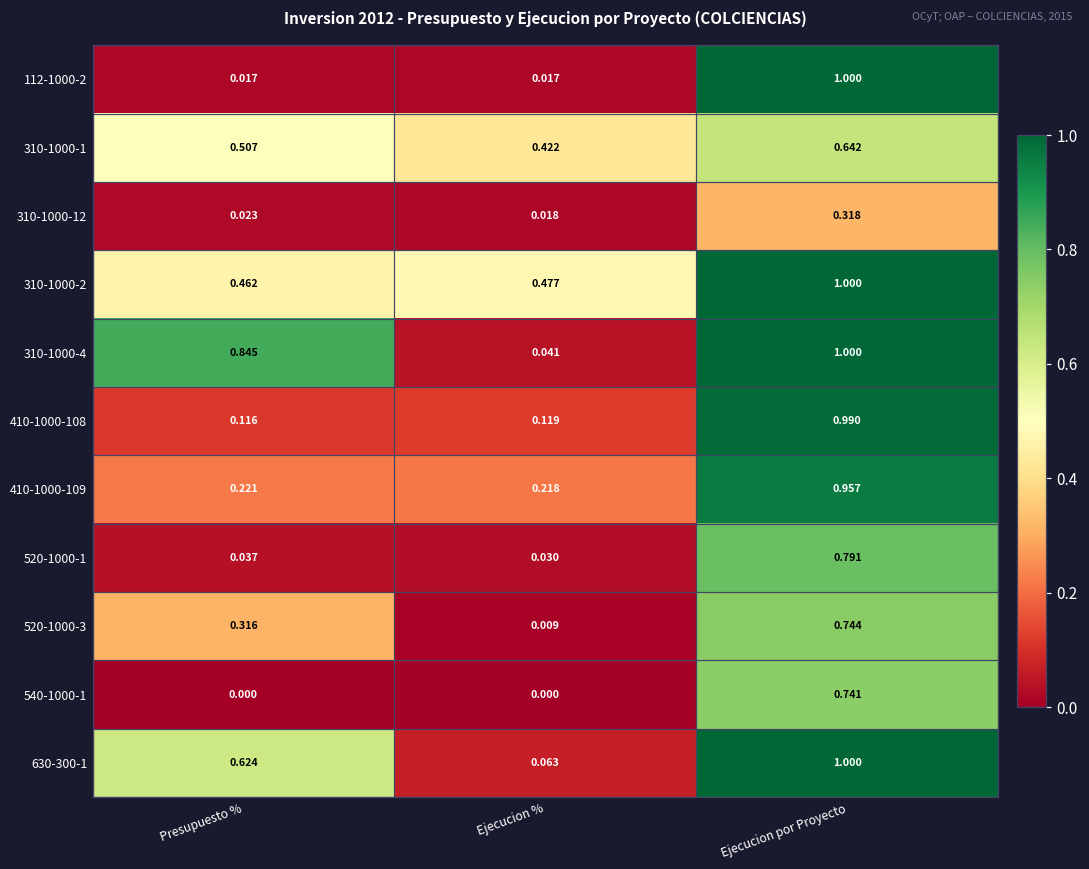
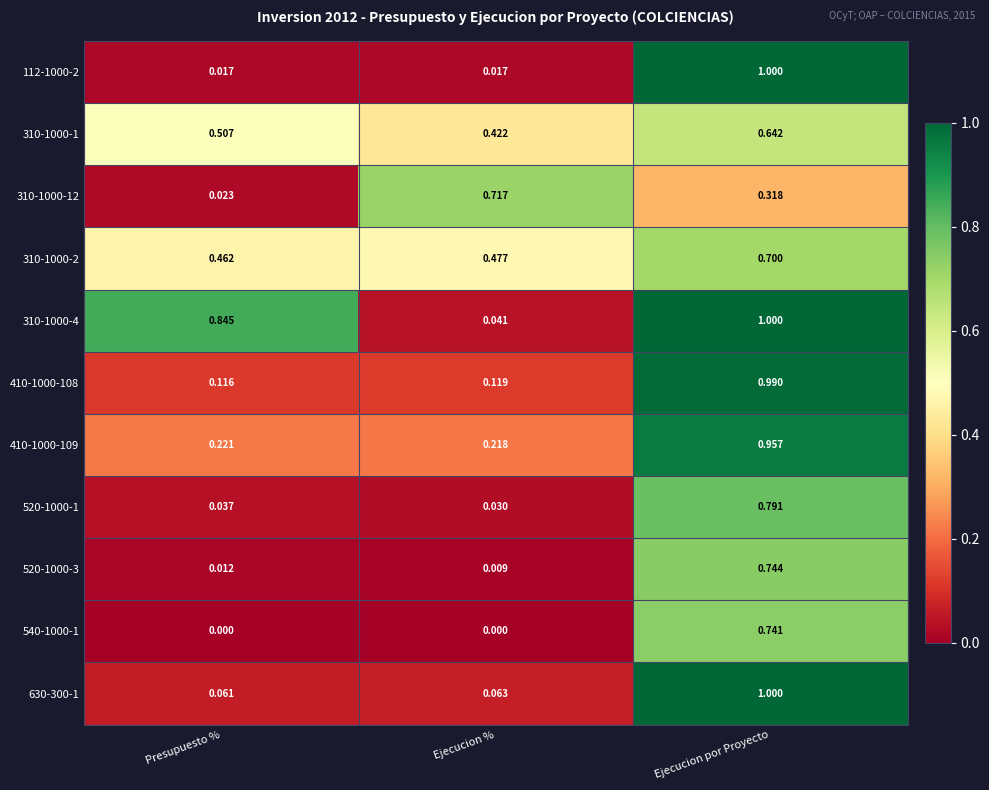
  {
    "112-1000-2": {
      "Presupuesto %": 0.017,
      "Ejecucion %": 0.017,
      "Ejecucion por Proyecto": 1.000
    },
    "310-1000-1": {
      "Presupuesto %": 0.507,
      "Ejecucion %": 0.422,
      "Ejecucion por Proyecto": 0.642
    },
    "310-1000-12": {
      "Presupuesto %": 0.023,
-     "Ejecucion %": 0.018,
+     "Ejecucion %": 0.717,
      "Ejecucion por Proyecto": 0.318
    },
    "310-1000-2": {
      "Presupuesto %": 0.462,
      "Ejecucion %": 0.477,
-     "Ejecucion por Proyecto": 1.000
+     "Ejecucion por Proyecto": 0.700
    },
    "310-1000-4": {
      "Presupuesto %": 0.845,
      "Ejecucion %": 0.041,
      "Ejecucion por Proyecto": 1.000
    },
    "410-1000-108": {
      "Presupuesto %": 0.116,
      "Ejecucion %": 0.119,
      "Ejecucion por Proyecto": 0.990
    },
    "410-1000-109": {
      "Presupuesto %": 0.221,
      "Ejecucion %": 0.218,
      "Ejecucion por Proyecto": 0.957
    },
    "520-1000-1": {
      "Presupuesto %": 0.037,
      "Ejecucion %": 0.030,
      "Ejecucion por Proyecto": 0.791
    },
    "520-1000-3": {
-     "Presupuesto %": 0.316,
+     "Presupuesto %": 0.012,
      "Ejecucion %": 0.009,
      "Ejecucion por Proyecto": 0.744
    },
    "540-1000-1": {
      "Presupuesto %": 0.000,
      "Ejecucion %": 0.000,
      "Ejecucion por Proyecto": 0.741
    },
    "630-300-1": {
-     "Presupuesto %": 0.624,
+     "Presupuesto %": 0.061,
      "Ejecucion %": 0.063,
      "Ejecucion por Proyecto": 1.000
    }
  }
